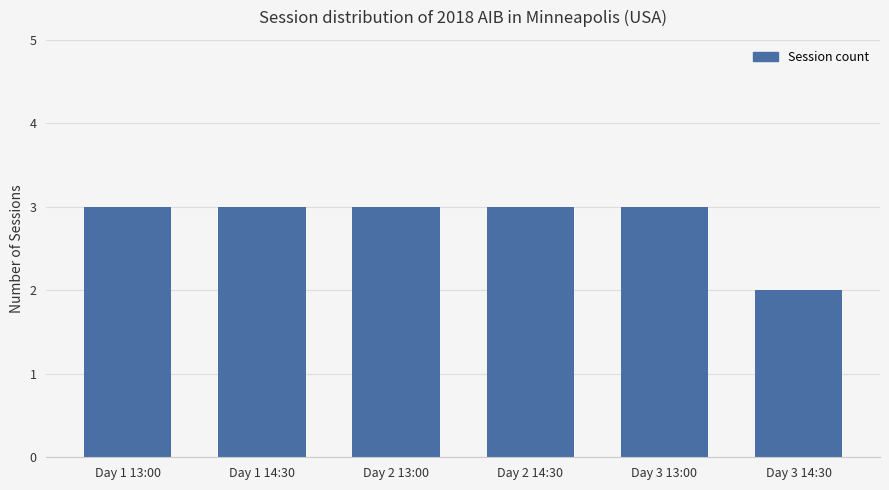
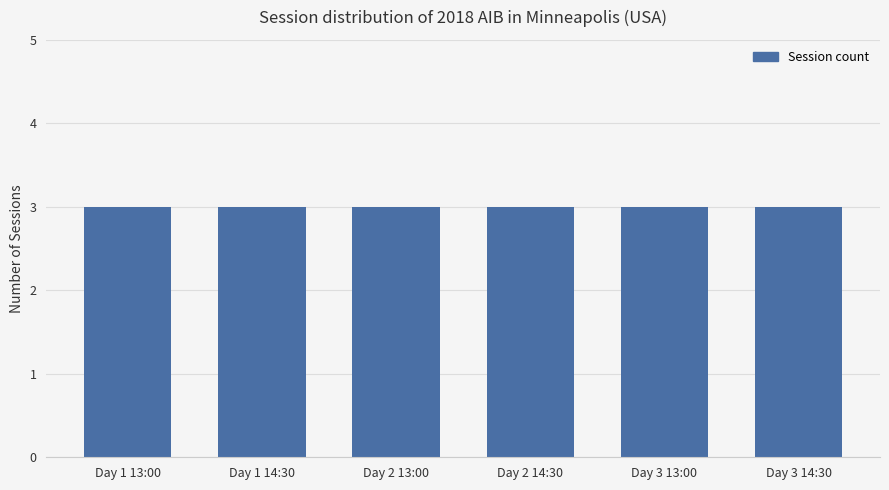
  {
    "Day 1 13:00": 3,
    "Day 1 14:30": 3,
    "Day 2 13:00": 3,
    "Day 2 14:30": 3,
    "Day 3 13:00": 3,
-   "Day 3 14:30": 2
+   "Day 3 14:30": 3
  }
